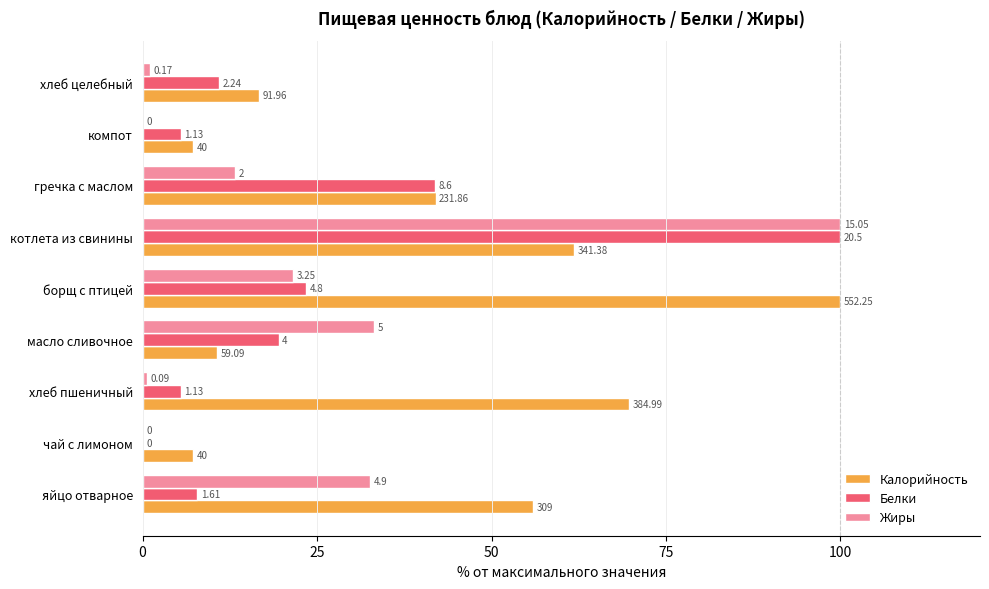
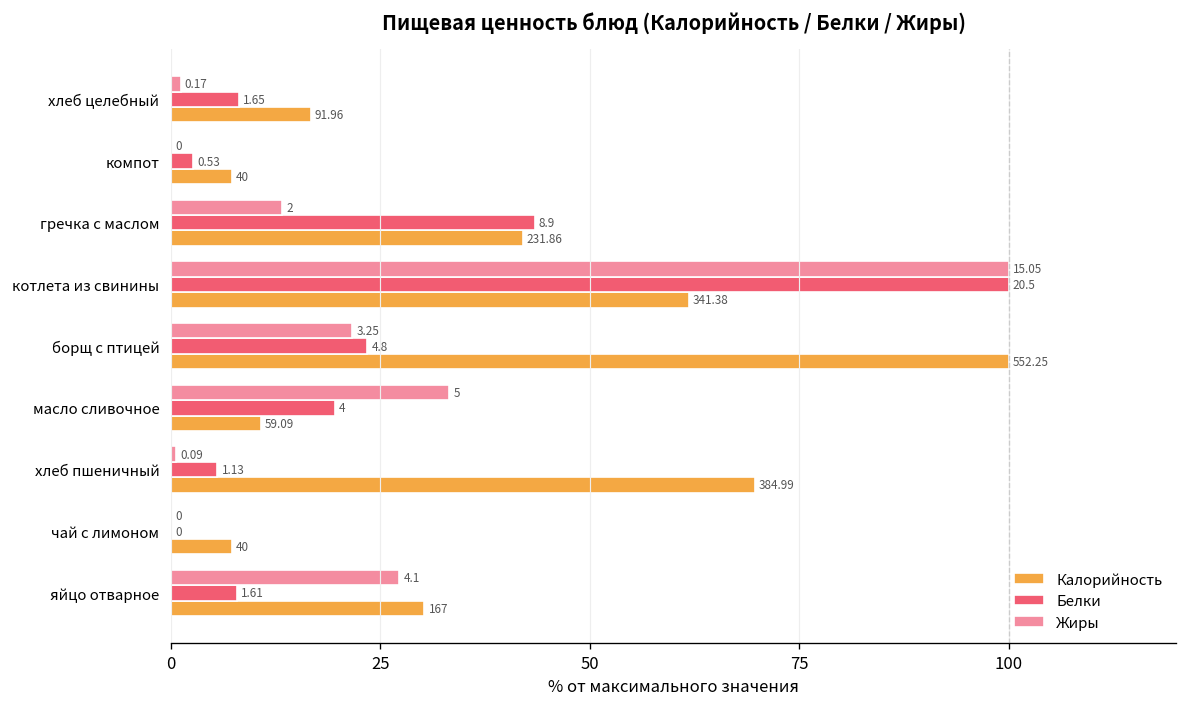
  {
    "Калорийность": {
-     "яйцо отварное": 309
+     "яйцо отварное": 167
    },
    "Белки": {
-     "хлеб целебный": 2.24,
-     "компот": 1.13,
-     "гречка с маслом": 8.6,
+     "хлеб целебный": 1.65,
+     "компот": 0.53,
+     "гречка с маслом": 8.9,
      "чай с лимоном": 0
    },
    "Жиры": {
      "компот": 0,
      "чай с лимоном": 0,
-     "яйцо отварное": 4.9
+     "яйцо отварное": 4.1
    }
  }
